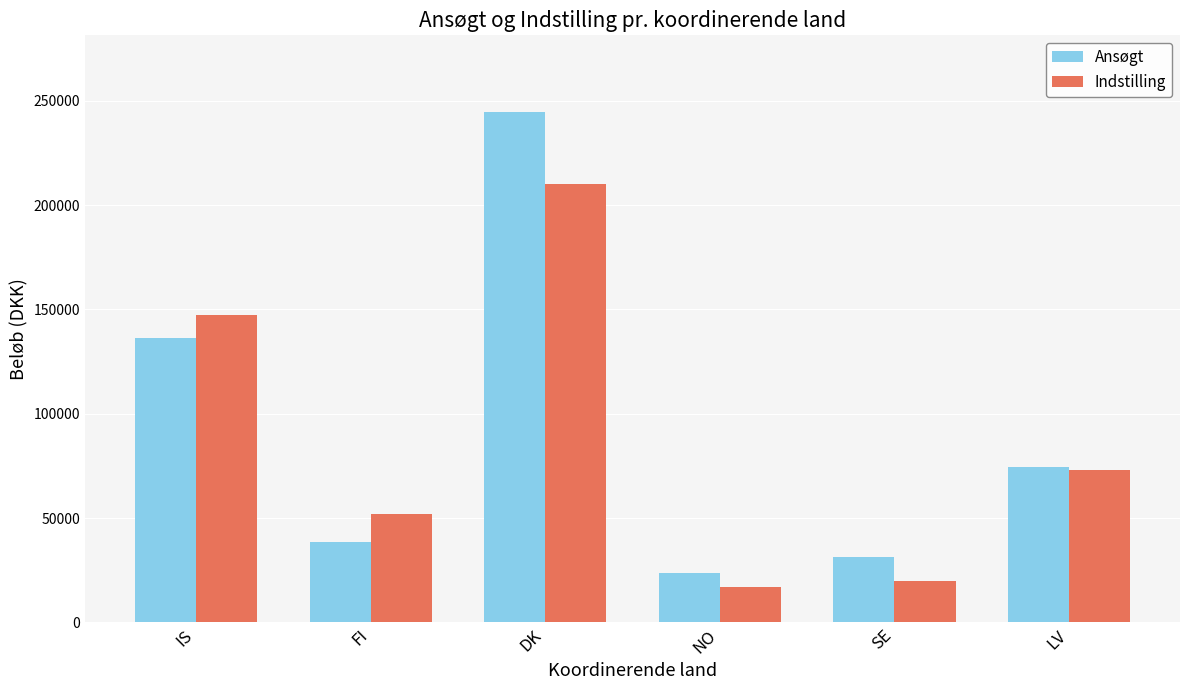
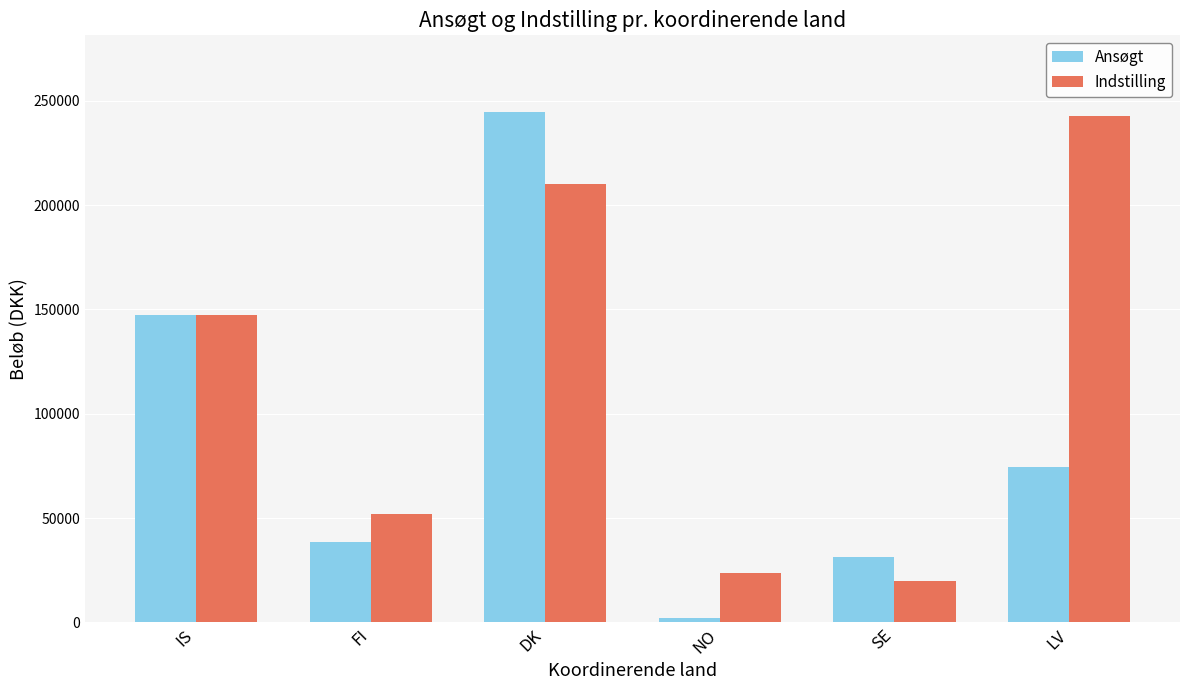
  {
    "Ansøgt": {
-     "IS": 136000,
+     "IS": 147000,
      "FI": 38000,
      "DK": 245000,
-     "NO": 24000,
+     "NO": 2000,
      "SE": 31000,
      "LV": 75000
    },
    "Indstilling": {
      "IS": 147000,
      "FI": 52000,
      "DK": 210000,
-     "NO": 17000,
+     "NO": 24000,
      "SE": 20000,
-     "LV": 73000
+     "LV": 243000
    }
  }
